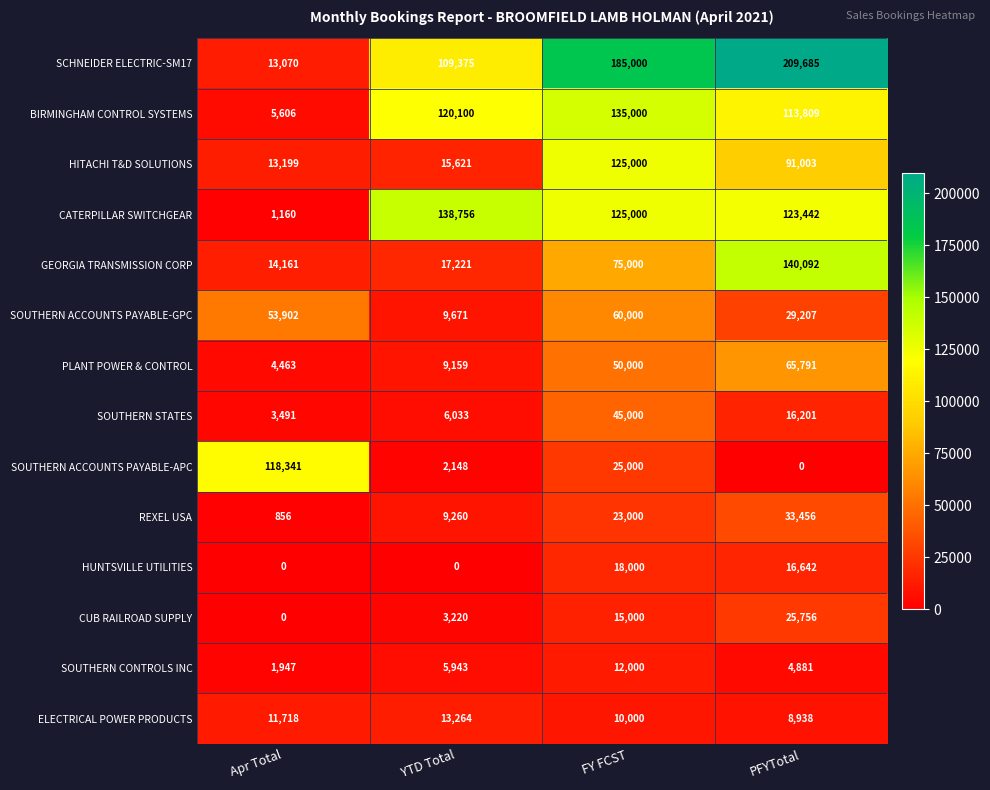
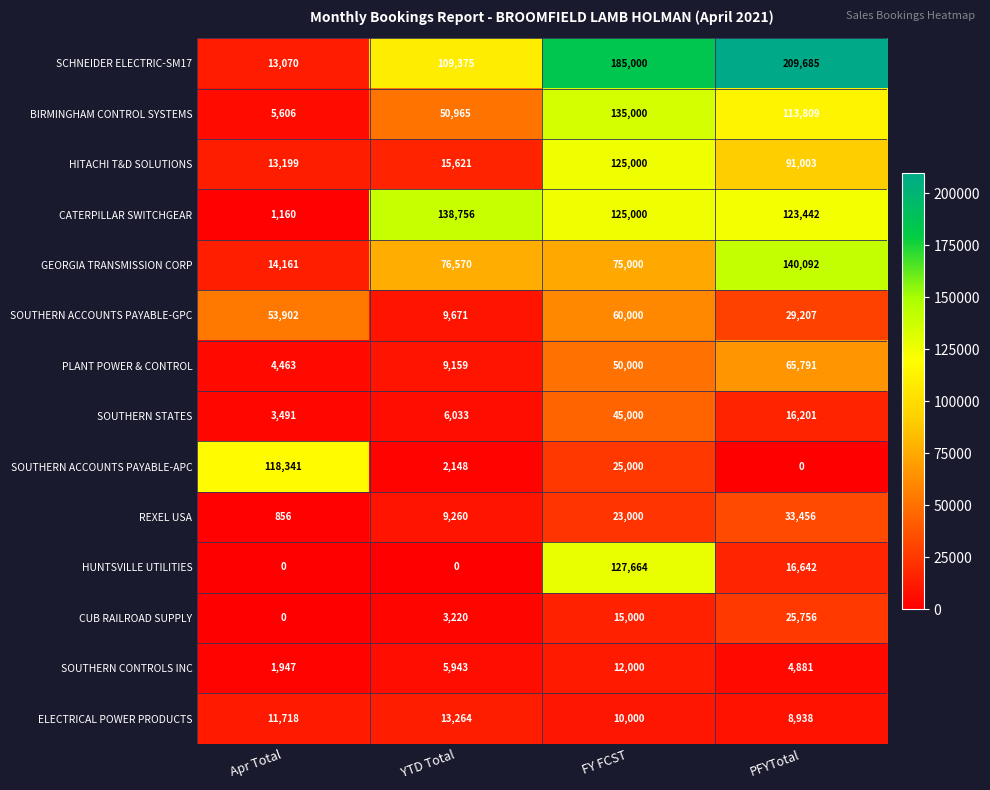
  {
    "SCHNEIDER ELECTRIC-SM17": {
      "Apr Total": "13,070",
      "YTD Total": "109,375",
      "FY FCST": "185,000",
      "PFYTotal": "209,685"
    },
    "BIRMINGHAM CONTROL SYSTEMS": {
      "Apr Total": "5,606",
-     "YTD Total": "120,100",
+     "YTD Total": "50,965",
      "FY FCST": "135,000",
      "PFYTotal": "113,809"
    },
    "HITACHI T&D SOLUTIONS": {
      "Apr Total": "13,199",
      "YTD Total": "15,621",
      "FY FCST": "125,000",
      "PFYTotal": "91,003"
    },
    "CATERPILLAR SWITCHGEAR": {
      "Apr Total": "1,160",
      "YTD Total": "138,756",
      "FY FCST": "125,000",
      "PFYTotal": "123,442"
    },
    "GEORGIA TRANSMISSION CORP": {
      "Apr Total": "14,161",
-     "YTD Total": "17,221",
+     "YTD Total": "76,570",
      "FY FCST": "75,000",
      "PFYTotal": "140,092"
    },
    "SOUTHERN ACCOUNTS PAYABLE-GPC": {
      "Apr Total": "53,902",
      "YTD Total": "9,671",
      "FY FCST": "60,000",
      "PFYTotal": "29,207"
    },
    "PLANT POWER & CONTROL": {
      "Apr Total": "4,463",
      "YTD Total": "9,159",
      "FY FCST": "50,000",
      "PFYTotal": "65,791"
    },
    "SOUTHERN STATES": {
      "Apr Total": "3,491",
      "YTD Total": "6,033",
      "FY FCST": "45,000",
      "PFYTotal": "16,201"
    },
    "SOUTHERN ACCOUNTS PAYABLE-APC": {
      "Apr Total": "118,341",
      "YTD Total": "2,148",
      "FY FCST": "25,000",
      "PFYTotal": "0"
    },
    "REXEL USA": {
      "Apr Total": "856",
      "YTD Total": "9,260",
      "FY FCST": "23,000",
      "PFYTotal": "33,456"
    },
    "HUNTSVILLE UTILITIES": {
      "Apr Total": "0",
      "YTD Total": "0",
-     "FY FCST": "18,000",
+     "FY FCST": "127,664",
      "PFYTotal": "16,642"
    },
    "CUB RAILROAD SUPPLY": {
      "Apr Total": "0",
      "YTD Total": "3,220",
      "FY FCST": "15,000",
      "PFYTotal": "25,756"
    },
    "SOUTHERN CONTROLS INC": {
      "Apr Total": "1,947",
      "YTD Total": "5,943",
      "FY FCST": "12,000",
      "PFYTotal": "4,881"
    },
    "ELECTRICAL POWER PRODUCTS": {
      "Apr Total": "11,718",
      "YTD Total": "13,264",
      "FY FCST": "10,000",
      "PFYTotal": "8,938"
    }
  }
